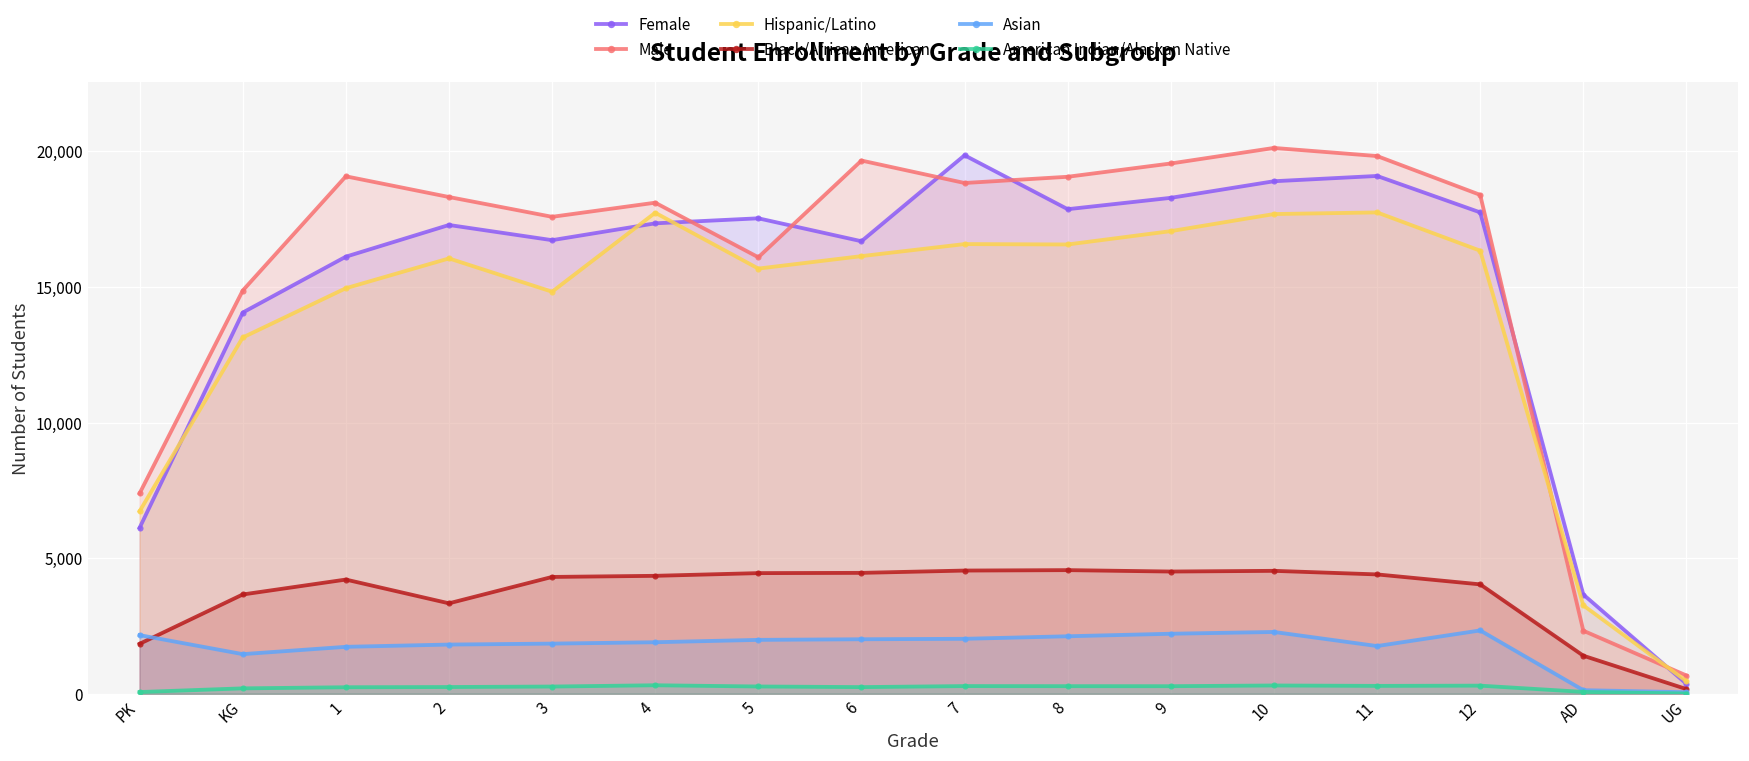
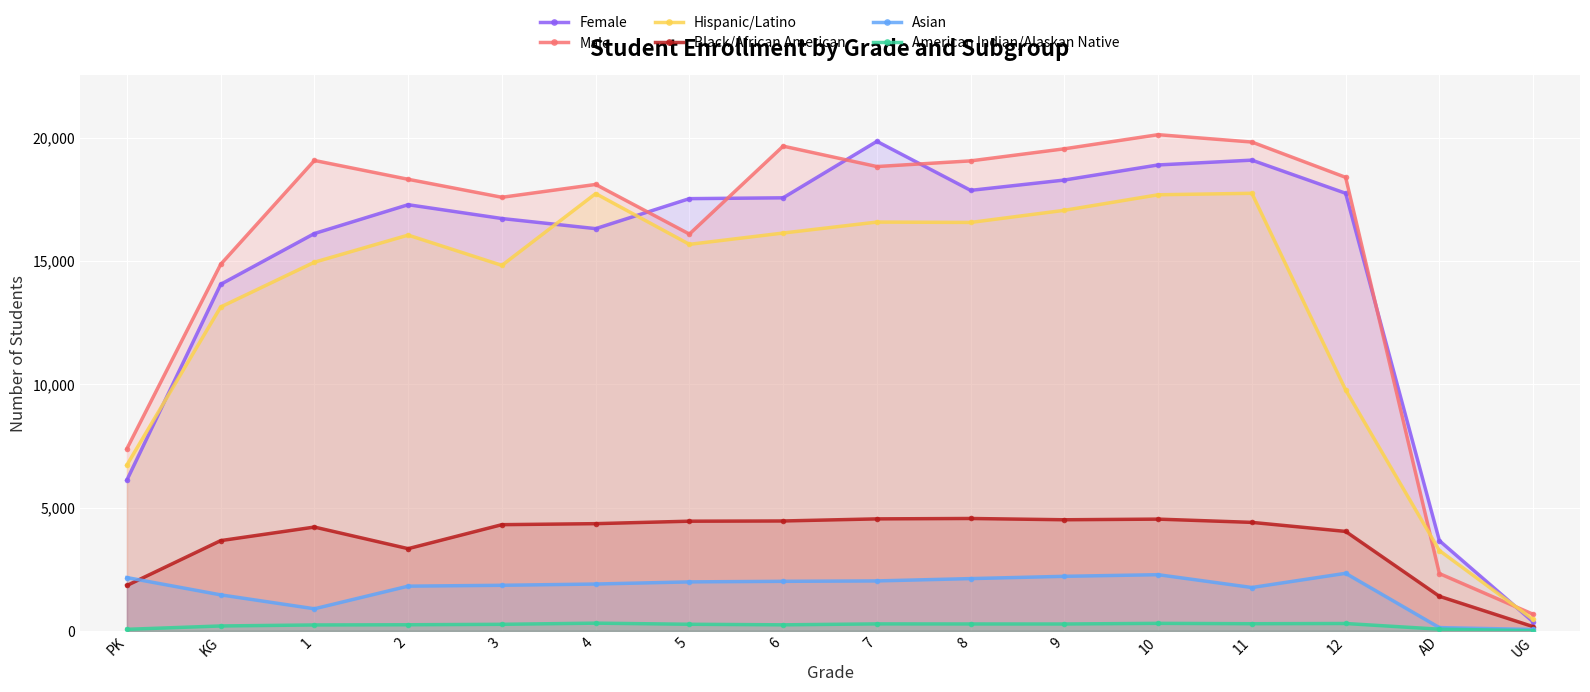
  {
    "Female": {
      "PK": "6,100",
      "KG": "14,100",
      "1": "16,100",
      "2": "17,300",
      "3": "16,700",
-     "4": "17,300",
+     "4": "16,300",
      "5": "17,500",
-     "6": "16,700",
+     "6": "17,600",
      "7": "19,900",
      "8": "17,900",
      "9": "18,300",
      "10": "18,900",
      "11": "19,100",
      "12": "17,800",
      "AD": "3,700"
    },
    "Male": {
      "PK": "7,400",
      "KG": "14,900",
      "1": "19,100",
      "2": "18,300",
      "3": "17,600",
      "4": "18,100",
      "5": "16,100",
      "6": "19,700",
      "7": "18,800",
      "8": "19,100",
      "9": "19,600",
      "10": "20,100",
      "11": "19,800",
      "12": "18,400",
      "AD": "2,300",
      "UG": "700"
    },
    "Hispanic/Latino": {
      "PK": "6,700",
      "KG": "13,100",
      "1": "15,000",
      "2": "16,100",
      "3": "14,800",
      "4": "17,700",
      "5": "15,700",
      "6": "16,100",
      "7": "16,600",
      "8": "16,600",
      "9": "17,100",
      "10": "17,700",
      "11": "17,800",
-     "12": "16,300",
+     "12": "9,800",
      "AD": "3,300"
    },
    "Black/African American": {
      "PK": "1,800",
      "KG": "3,700",
      "1": "4,200",
      "2": "3,300",
      "3": "4,300",
      "4": "4,400",
      "5": "4,500",
      "6": "4,500",
      "7": "4,500",
      "8": "4,600",
      "9": "4,500",
      "10": "4,500",
      "11": "4,400",
      "12": "4,000",
      "AD": "1,400",
      "UG": "200"
    },
    "Asian": {
      "PK": "2,200",
      "KG": "1,500",
-     "1": "1,700",
+     "1": "900",
      "2": "1,800",
      "3": "1,900",
      "4": "1,900",
      "5": "2,000",
      "6": "2,000",
      "7": "2,000",
      "8": "2,100",
      "9": "2,200",
      "10": "2,300",
      "11": "1,800",
      "12": "2,300"
    },
    "American Indian/Alaskan Native": {
      "PK": "100",
      "KG": "200",
      "1": "200",
      "2": "200",
      "3": "300",
      "4": "300",
      "5": "300",
      "6": "200",
      "7": "300",
      "8": "300",
      "9": "300",
      "10": "300",
      "11": "300",
      "12": "300"
    }
  }
